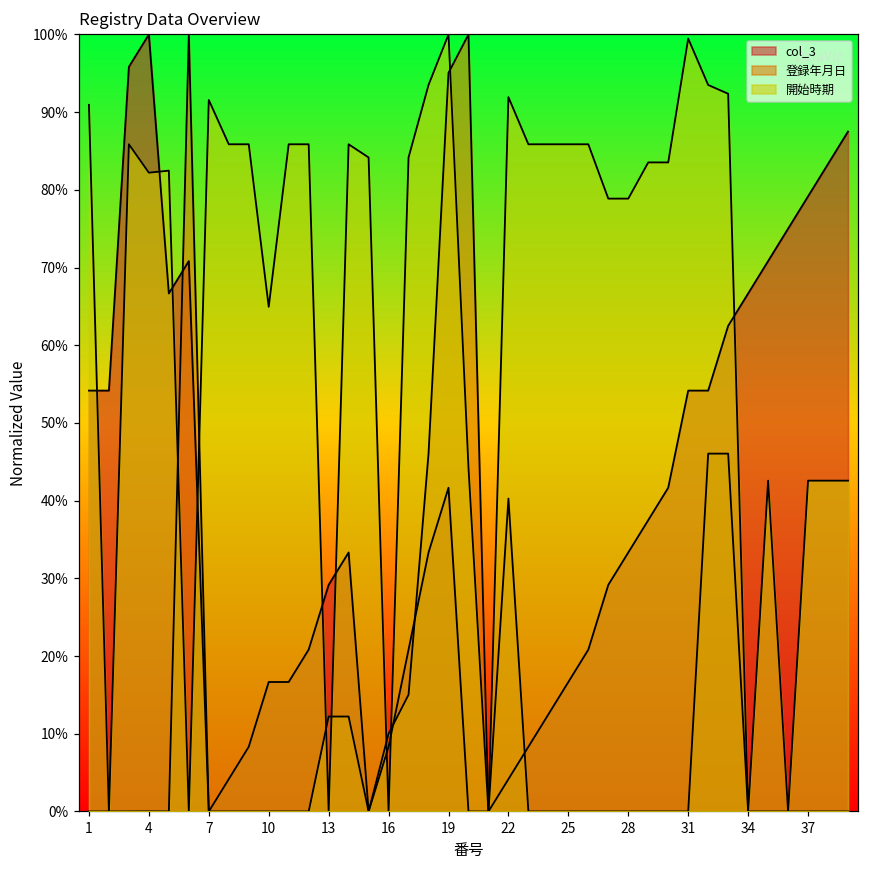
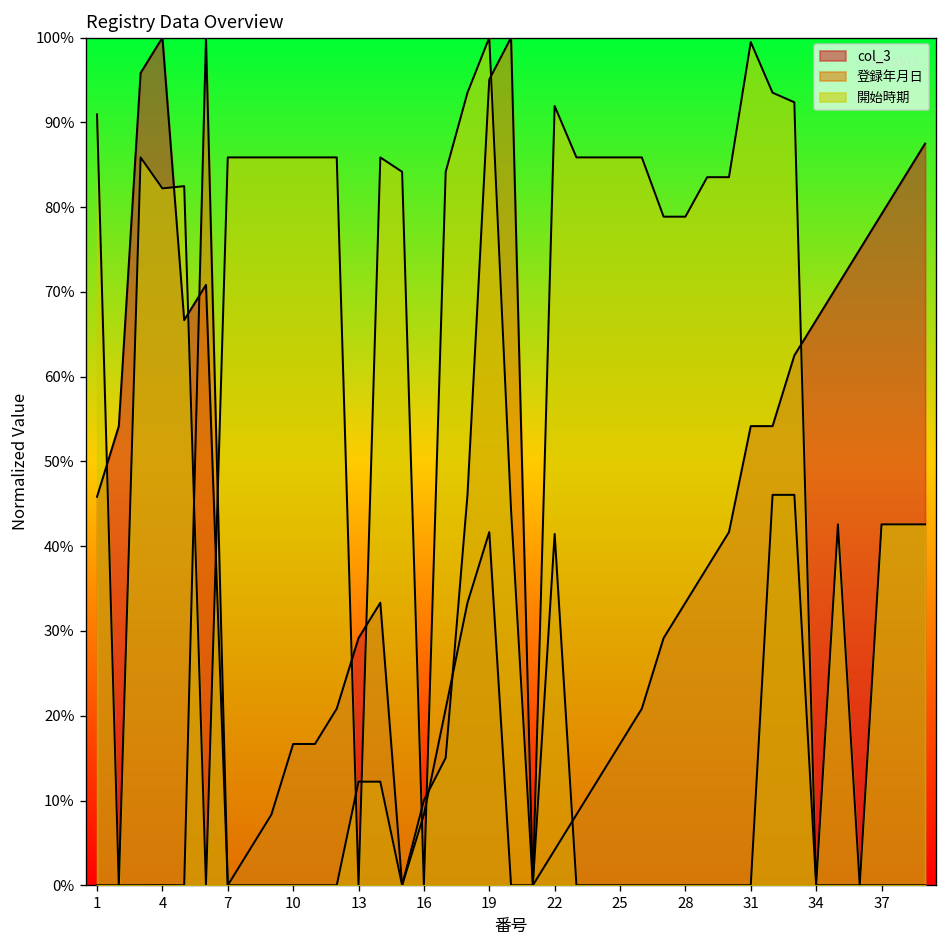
  {
    "col_3": {
-     "1": "54%",
+     "1": "46%",
      "4": "100%",
      "10": "17%",
      "13": "29%",
      "16": "8%",
      "19": "42%",
      "22": "4%",
      "25": "17%",
      "28": "33%",
      "31": "54%",
      "34": "67%",
      "37": "79%"
    },
    "登録年月日": {
      "1": "0%",
      "4": "0%",
      "10": "0%",
      "13": "12%",
      "16": "10%",
      "19": "95%",
-     "22": "40%",
+     "22": "41%",
      "25": "0%",
      "28": "0%",
      "31": "0%",
      "37": "0%"
    },
    "開始時期": {
      "1": "91%",
      "4": "82%",
-     "7": "92%",
-     "10": "65%",
+     "7": "86%",
+     "10": "86%",
      "13": "0%",
      "16": "0%",
      "19": "100%",
      "22": "92%",
      "25": "86%",
      "28": "79%",
      "31": "99%",
      "37": "43%"
    }
  }
